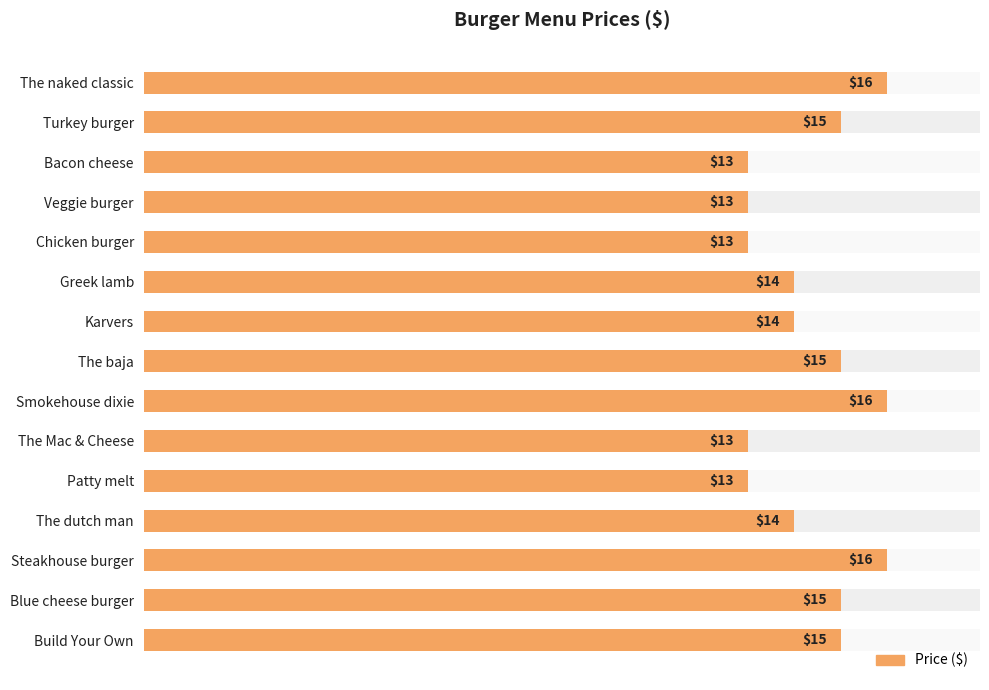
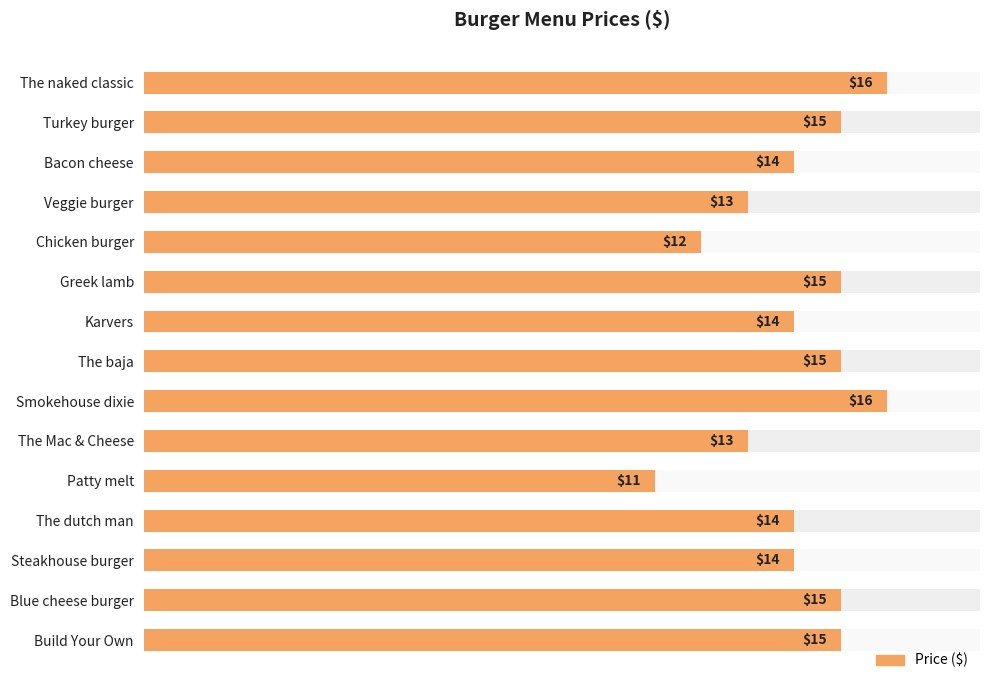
  {
    "Price ($)": {
-     "Bacon cheese": "$13",
-     "Chicken burger": "$13",
-     "Greek lamb": "$14",
-     "Patty melt": "$13",
-     "Steakhouse burger": "$16"
+     "Bacon cheese": "$14",
+     "Chicken burger": "$12",
+     "Greek lamb": "$15",
+     "Patty melt": "$11",
+     "Steakhouse burger": "$14"
    }
  }
